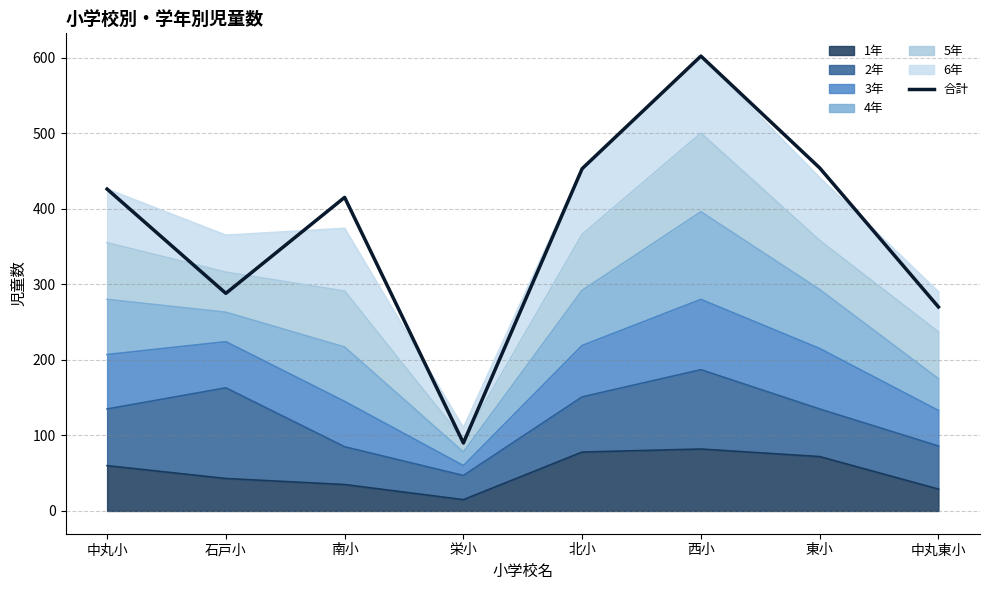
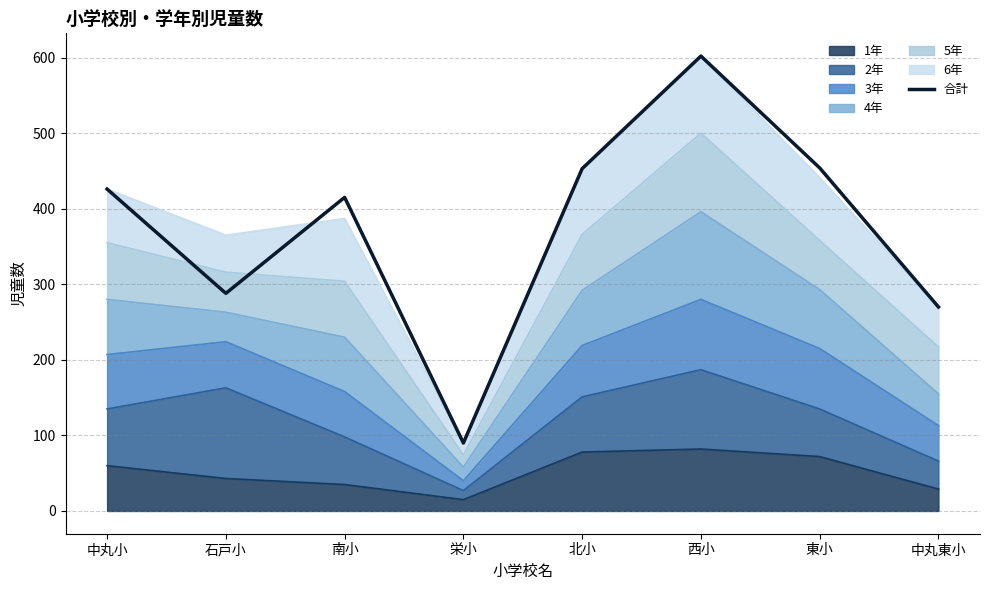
  {
    "2年": {
      "中丸小": 80,
      "石戸小": 120,
-     "南小": 50,
-     "栄小": 30,
+     "南小": 60,
+     "栄小": 10,
      "北小": 70,
      "西小": 110,
      "東小": 60,
-     "中丸東小": 60
+     "中丸東小": 40
    },
    "3年": {
      "中丸小": 70,
      "石戸小": 60,
      "南小": 60,
      "栄小": 10,
      "北小": 70,
      "西小": 90,
      "東小": 80,
      "中丸東小": 50
    }
  }
